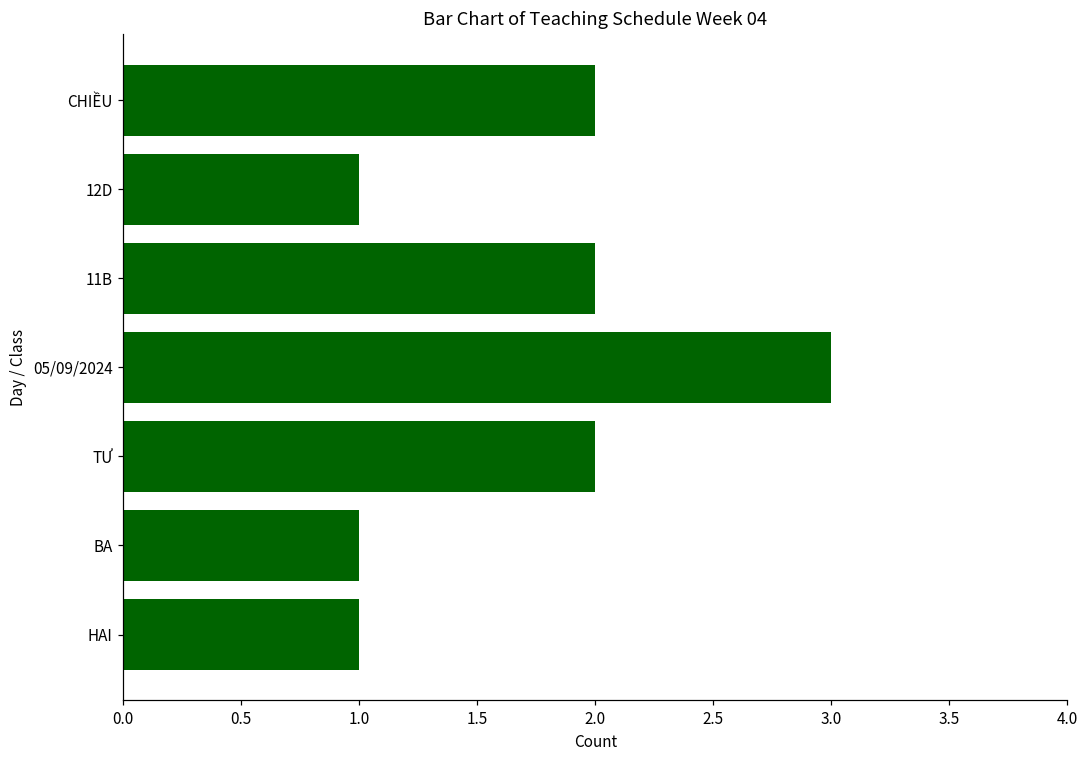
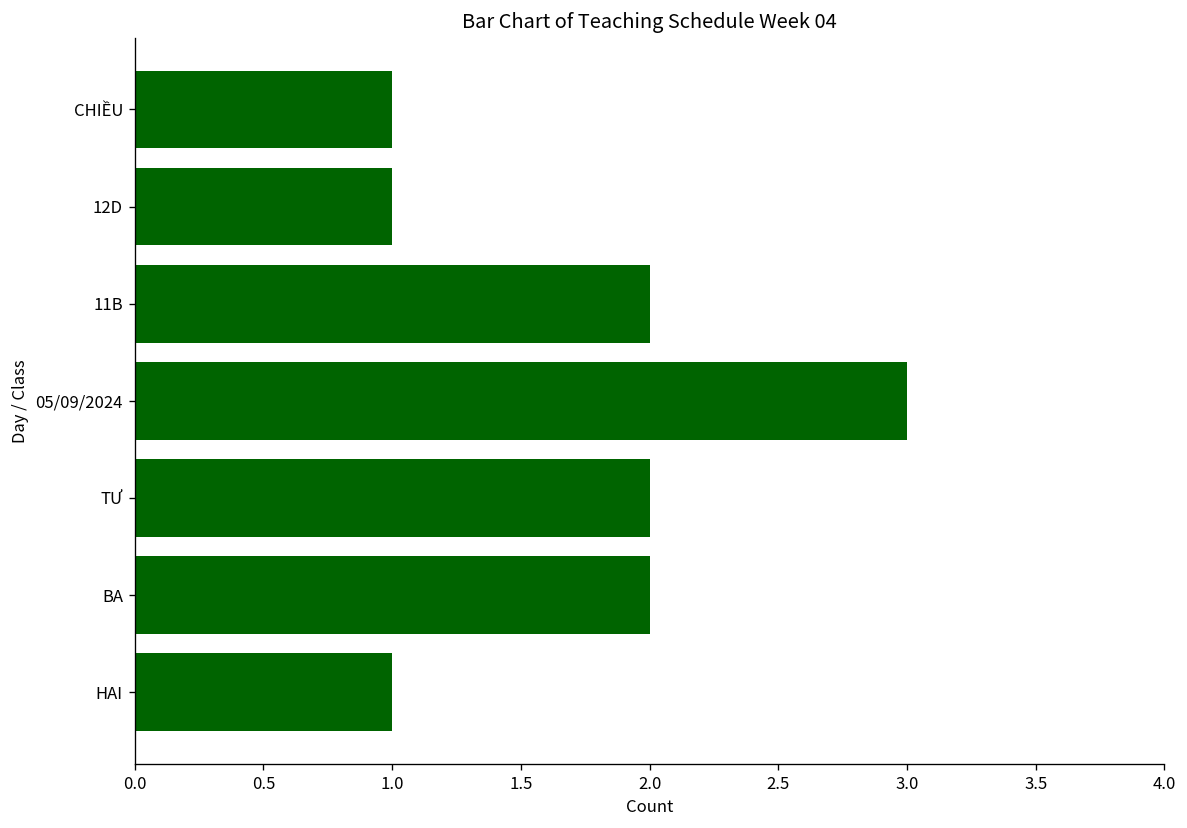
  {
-   "CHIỀU": 2,
+   "CHIỀU": 1,
    "12D": 1,
    "11B": 2,
    "05/09/2024": 3,
    "TƯ": 2,
-   "BA": 1,
+   "BA": 2,
    "HAI": 1
  }
